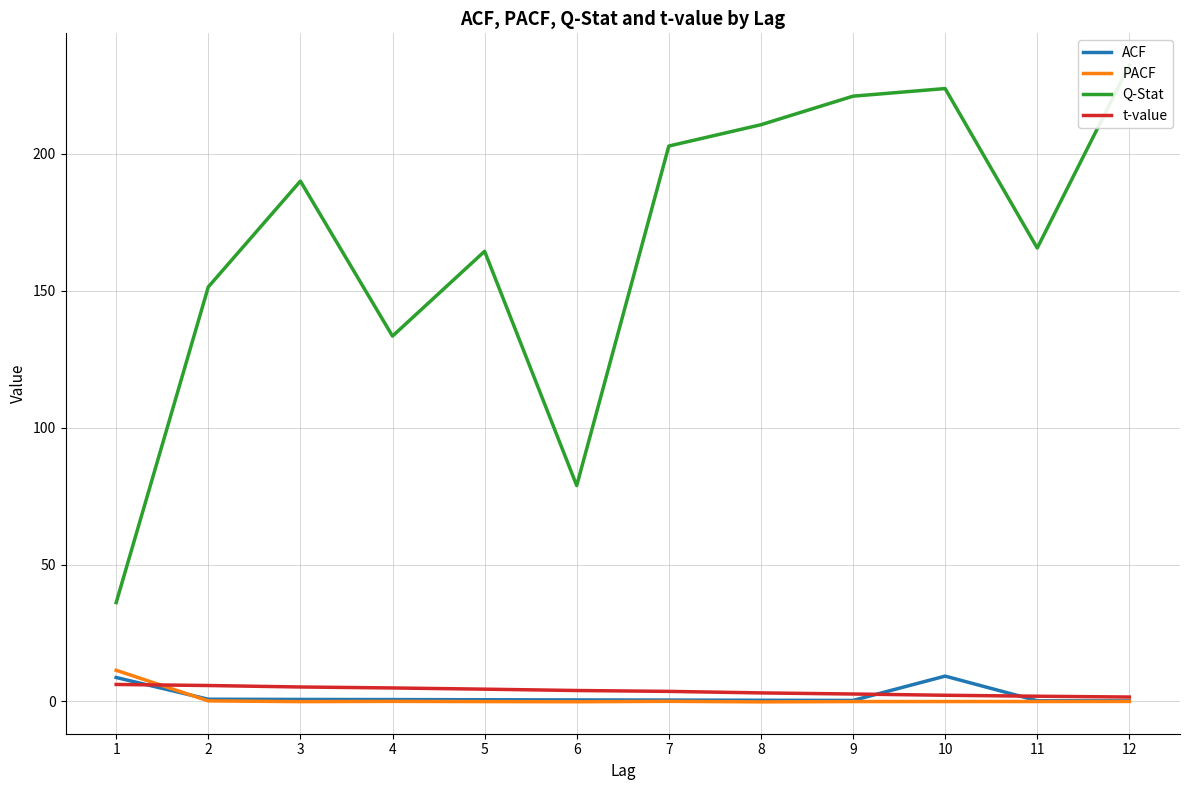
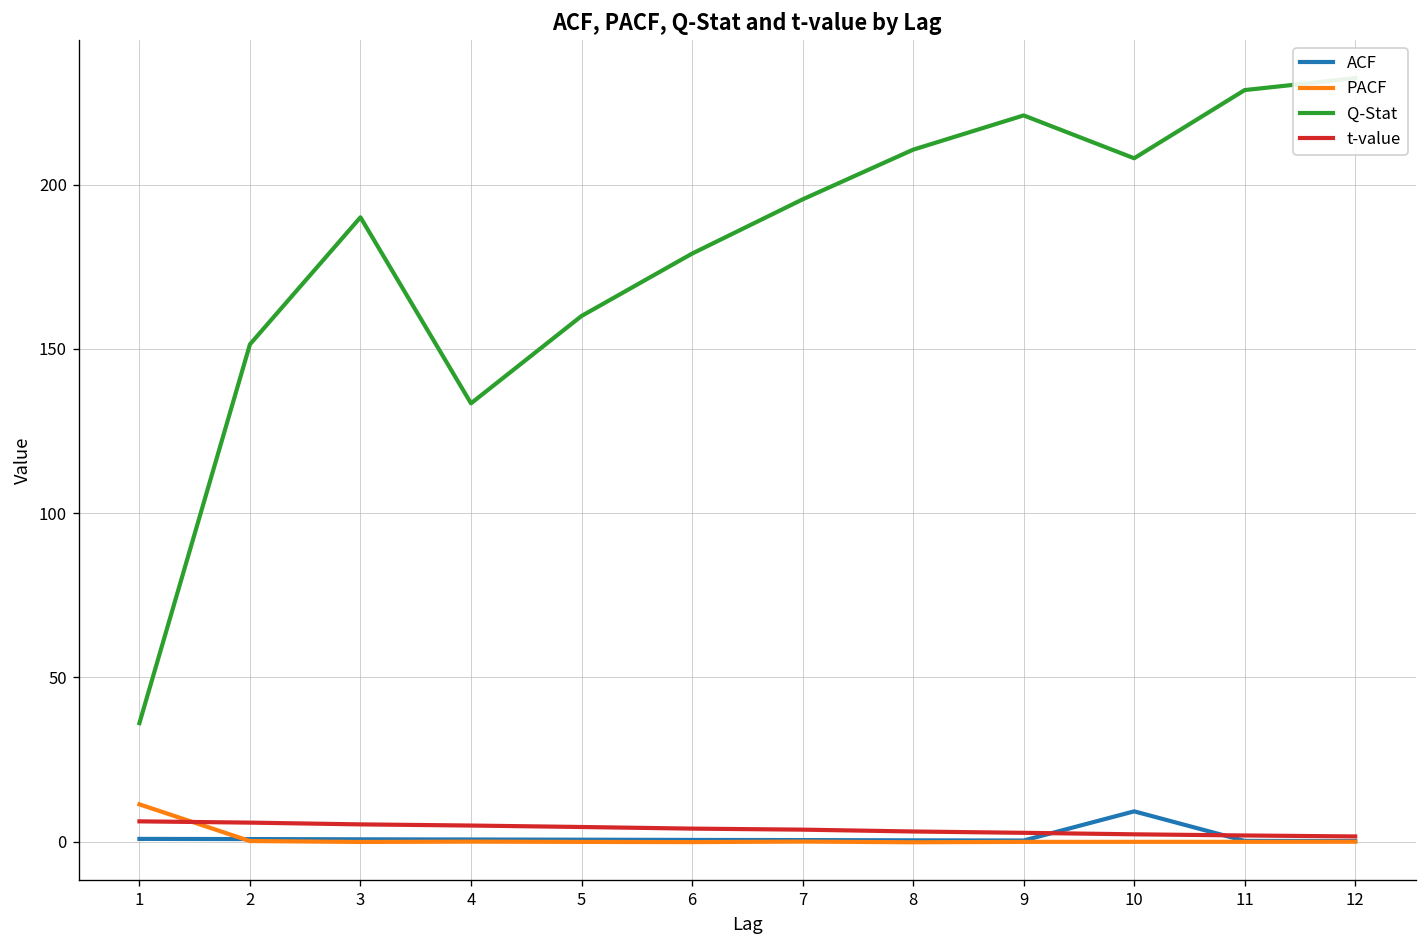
  {
    "ACF": {
-     "1": 9,
+     "1": 1,
      "10": 9
    },
    "PACF": {
      "1": 11,
      "10": 0
    },
    "Q-Stat": {
      "1": 36,
      "2": 151,
      "3": 190,
      "4": 133,
-     "5": 164,
-     "6": 79,
-     "7": 203,
+     "5": 160,
+     "6": 179,
+     "7": 195,
      "8": 211,
      "9": 221,
-     "10": 224,
-     "11": 166
+     "10": 208,
+     "11": 229
    },
    "t-value": {
      "1": 6,
      "2": 6,
      "3": 5,
      "4": 5,
      "5": 5,
      "6": 4,
      "7": 4,
      "8": 3,
      "9": 3,
      "10": 2,
      "11": 2,
      "12": 2
    }
  }
